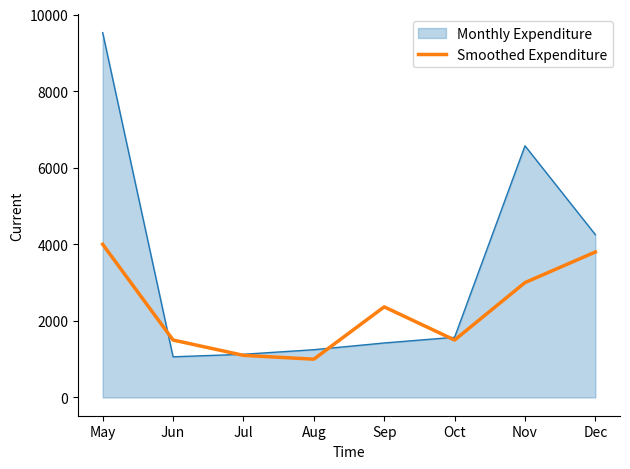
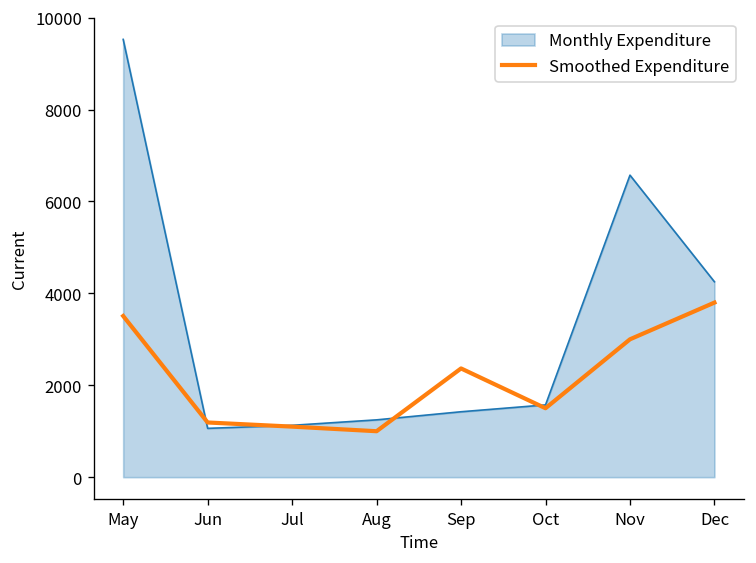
  {
    "Monthly Expenditure": {
      "May": 9500,
      "Jun": 1100,
      "Aug": 1200,
      "Sep": 1400,
      "Oct": 1600,
      "Nov": 6600,
      "Dec": 4300
    },
    "Smoothed Expenditure": {
-     "May": 4000,
-     "Jun": 1500,
+     "May": 3500,
+     "Jun": 1200,
      "Aug": 1000,
      "Sep": 2400,
      "Oct": 1500,
      "Nov": 3000,
      "Dec": 3800
    }
  }
